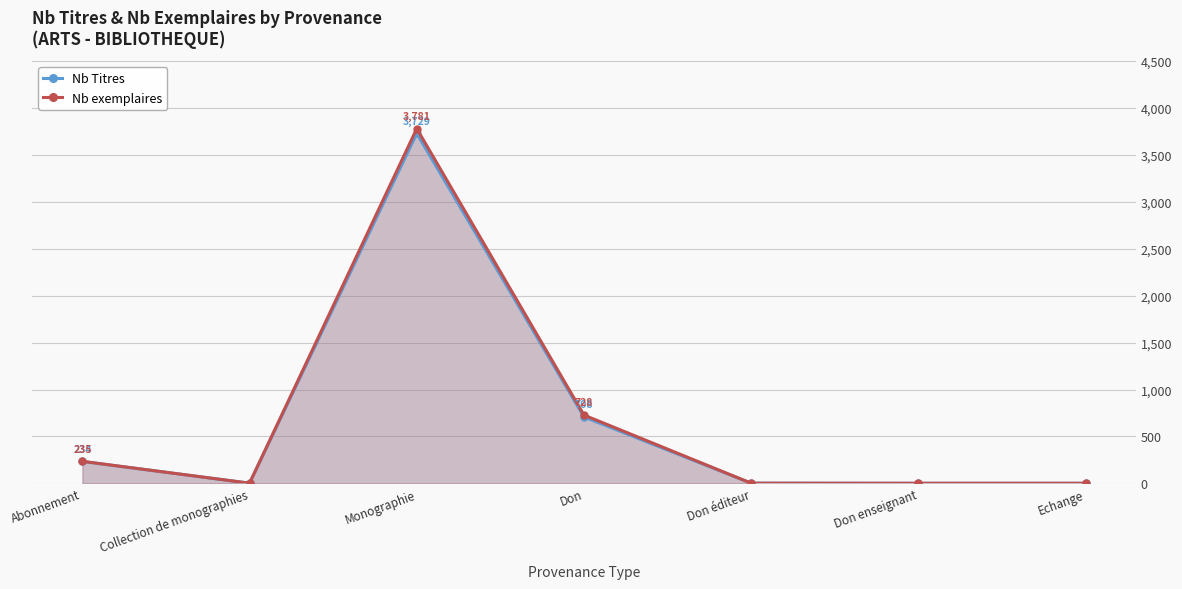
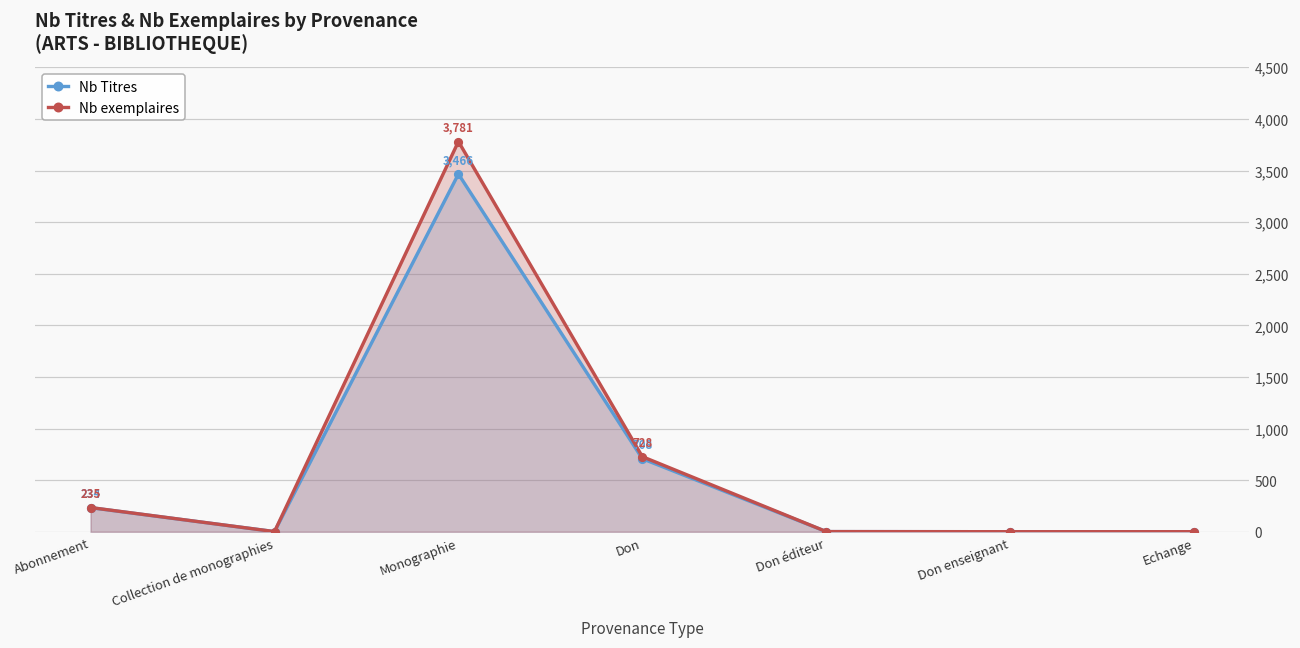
  {
    "Nb Titres": {
-     "Monographie": "3,729"
+     "Monographie": "3,466"
    },
    "Nb exemplaires": {
      "Monographie": "3,781"
    }
  }
